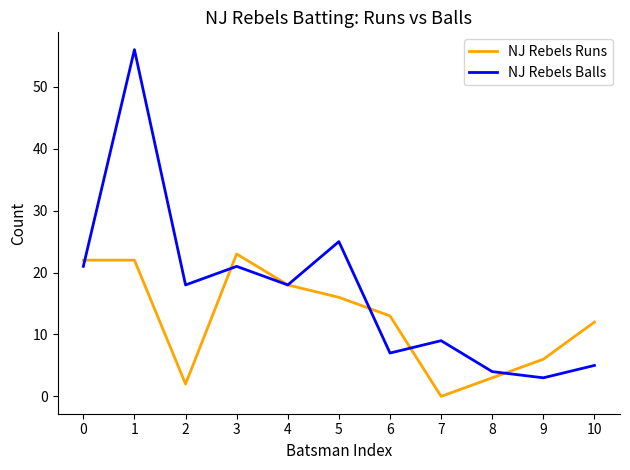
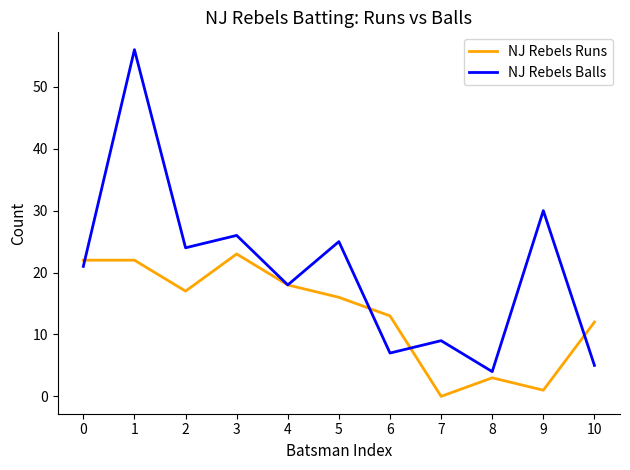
  {
    "NJ Rebels Runs": {
      "0": 22,
      "1": 22,
-     "2": 2,
+     "2": 17,
      "3": 23,
      "5": 16,
      "6": 13,
      "7": 0,
      "8": 3,
-     "9": 6,
+     "9": 1,
      "10": 12
    },
    "NJ Rebels Balls": {
      "0": 21,
      "1": 56,
-     "2": 18,
-     "3": 21,
+     "2": 24,
+     "3": 26,
      "5": 25,
      "6": 7,
      "7": 9,
      "8": 4,
-     "9": 3,
+     "9": 30,
      "10": 5
    }
  }
